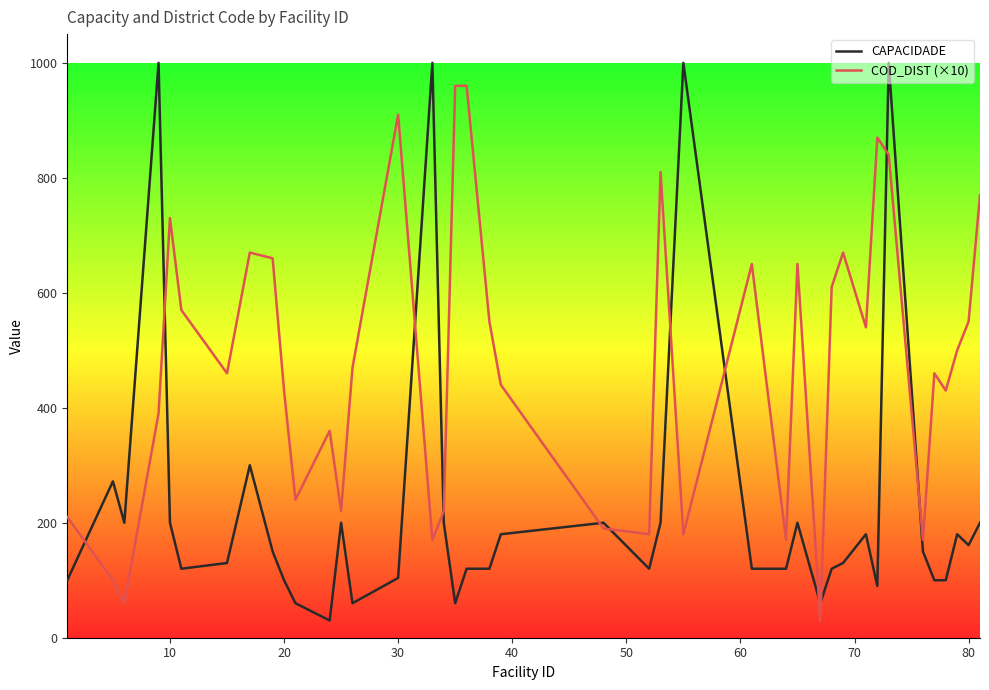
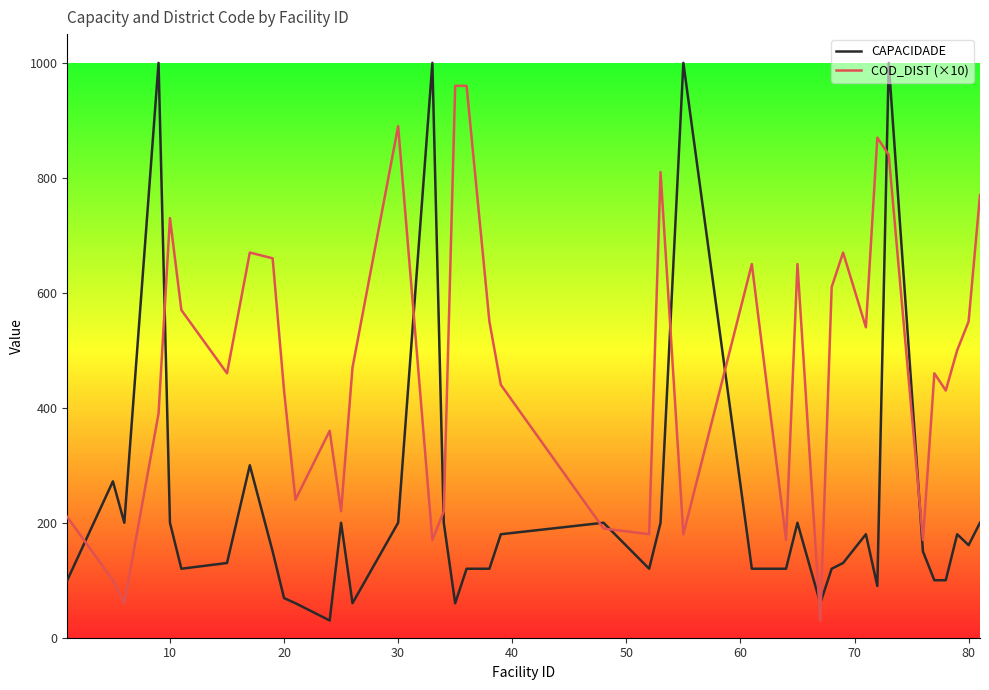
  {
    "CAPACIDADE": {
      "10": 200,
-     "20": 100,
-     "30": 100,
+     "20": 70,
+     "30": 200,
      "80": 160
    },
    "COD_DIST (×10)": {
      "10": 730,
      "20": 430,
-     "30": 910,
+     "30": 890,
      "80": 550
    }
  }
